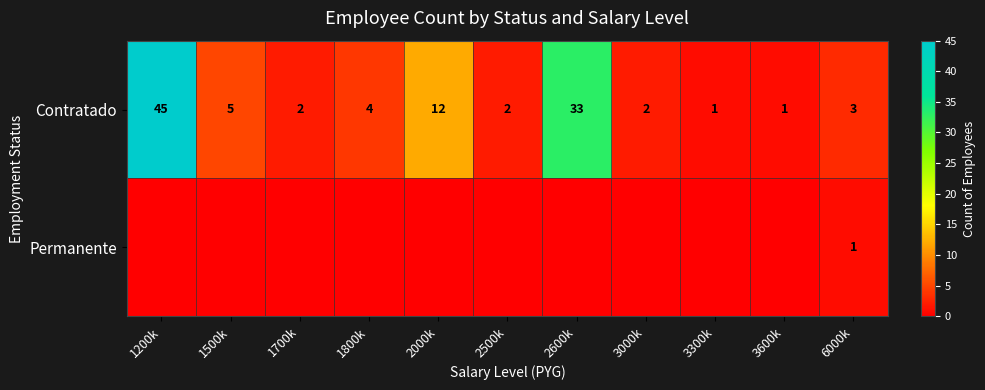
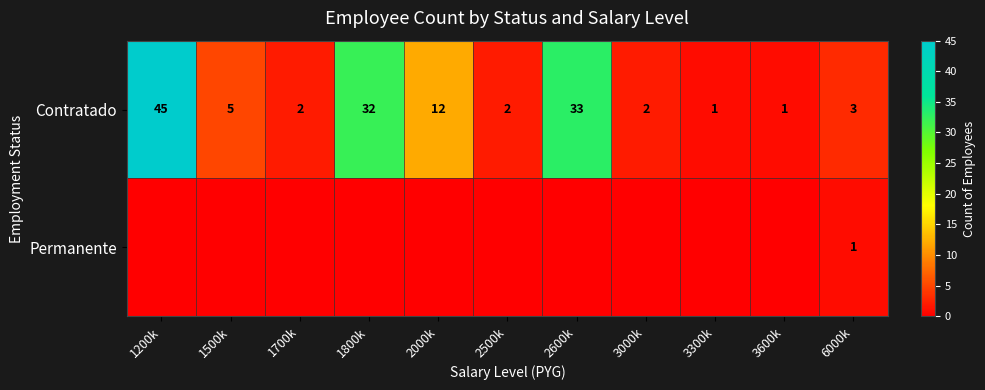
  {
    "Contratado": {
      "1200k": 45,
      "1500k": 5,
      "1700k": 2,
-     "1800k": 4,
+     "1800k": 32,
      "2000k": 12,
      "2500k": 2,
      "2600k": 33,
      "3000k": 2,
      "3300k": 1,
      "3600k": 1,
      "6000k": 3
    },
    "Permanente": {
      "6000k": 1
    }
  }
